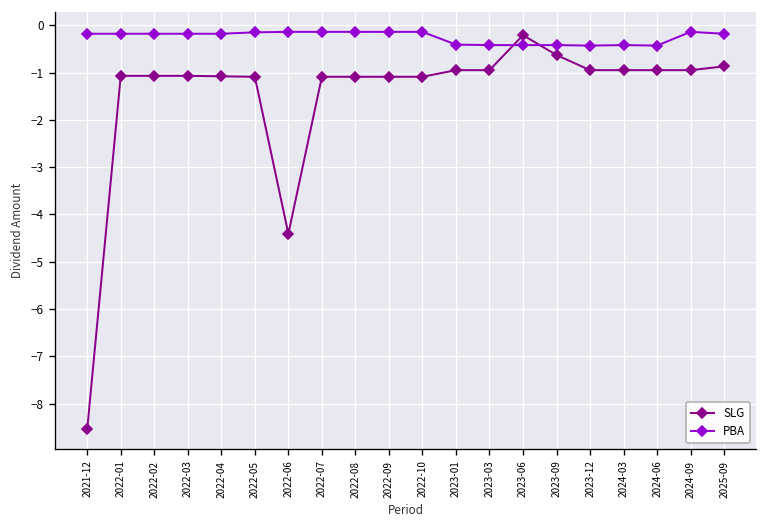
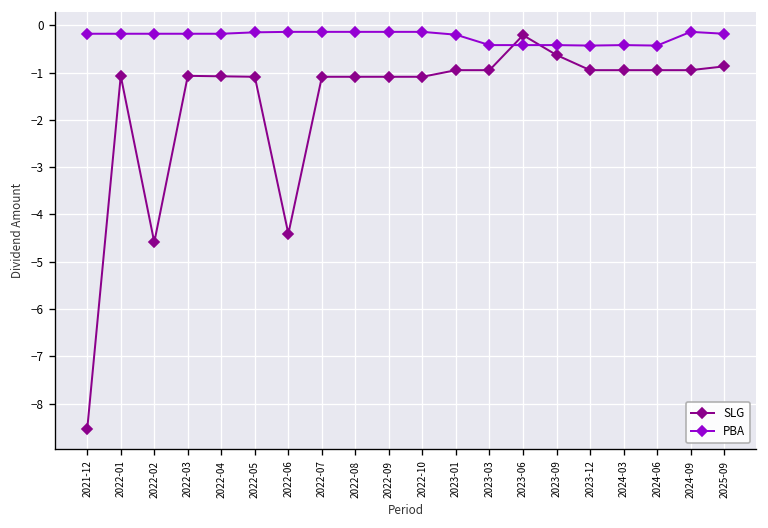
  {
    "SLG": {
      "2021-12": -8.5,
      "2022-01": -1.1,
-     "2022-02": -1.1,
+     "2022-02": -4.6,
      "2022-03": -1.1,
      "2022-04": -1.1,
      "2022-05": -1.1,
      "2022-06": -4.4,
      "2022-07": -1.1,
      "2022-08": -1.1,
      "2022-09": -1.1,
      "2022-10": -1.1,
      "2023-01": -1.0,
      "2023-03": -1.0,
      "2023-06": -0.2,
      "2023-09": -0.6,
      "2023-12": -1.0,
      "2024-03": -1.0,
      "2024-06": -1.0,
      "2024-09": -1.0,
      "2025-09": -0.9
    },
    "PBA": {
      "2021-12": -0.2,
      "2022-01": -0.2,
      "2022-02": -0.2,
      "2022-03": -0.2,
      "2022-04": -0.2,
      "2022-05": -0.2,
      "2022-06": -0.1,
      "2022-07": -0.1,
      "2022-08": -0.1,
      "2022-09": -0.1,
      "2022-10": -0.1,
-     "2023-01": -0.4,
+     "2023-01": -0.2,
      "2023-03": -0.4,
      "2023-06": -0.4,
      "2023-09": -0.4,
      "2023-12": -0.4,
      "2024-03": -0.4,
      "2024-06": -0.4,
      "2024-09": -0.1,
      "2025-09": -0.2
    }
  }
